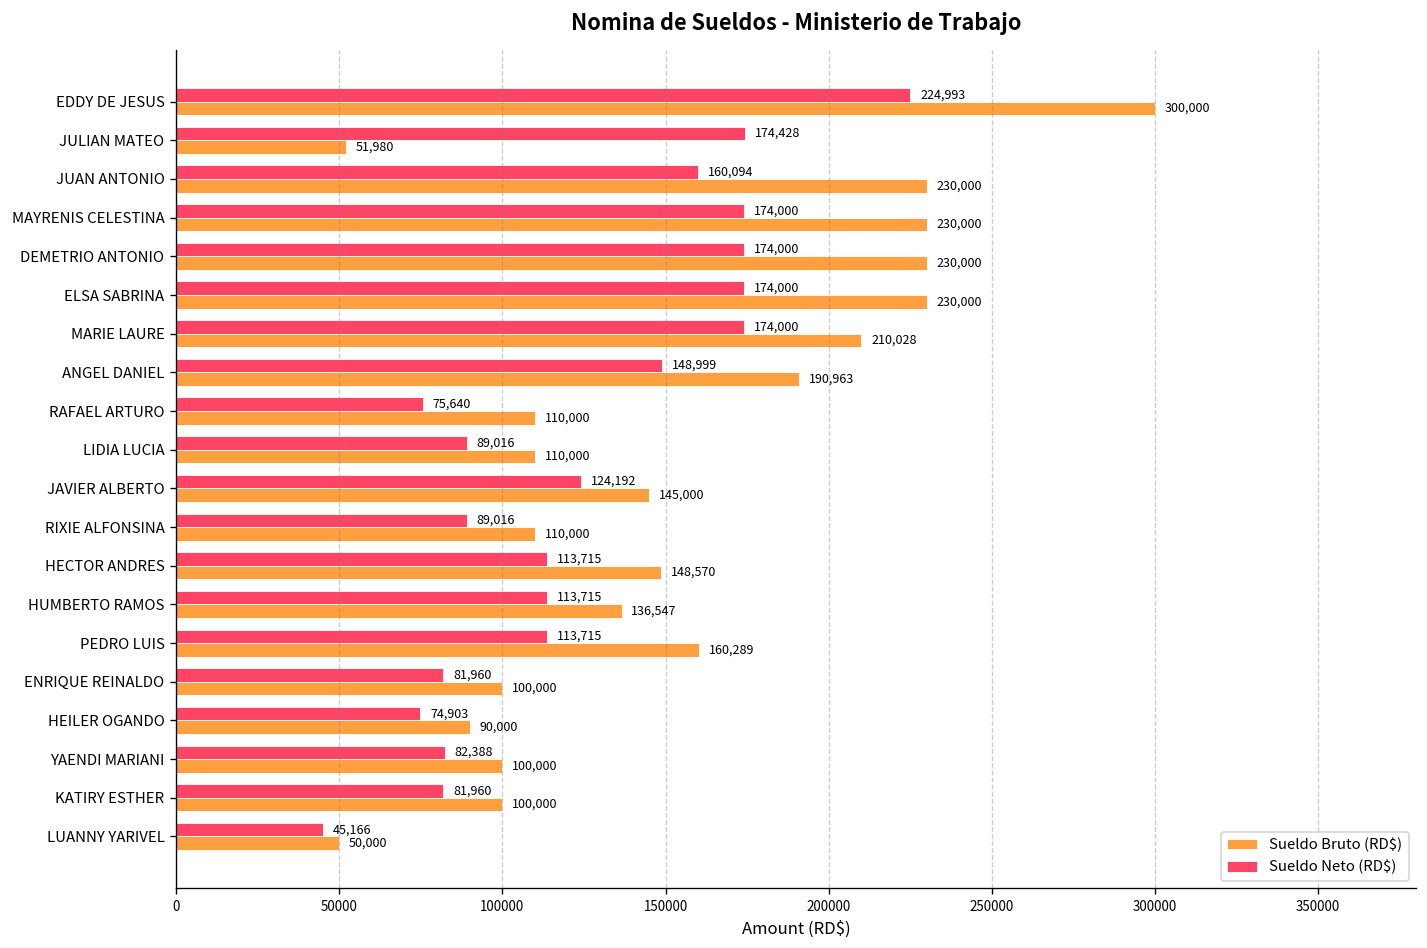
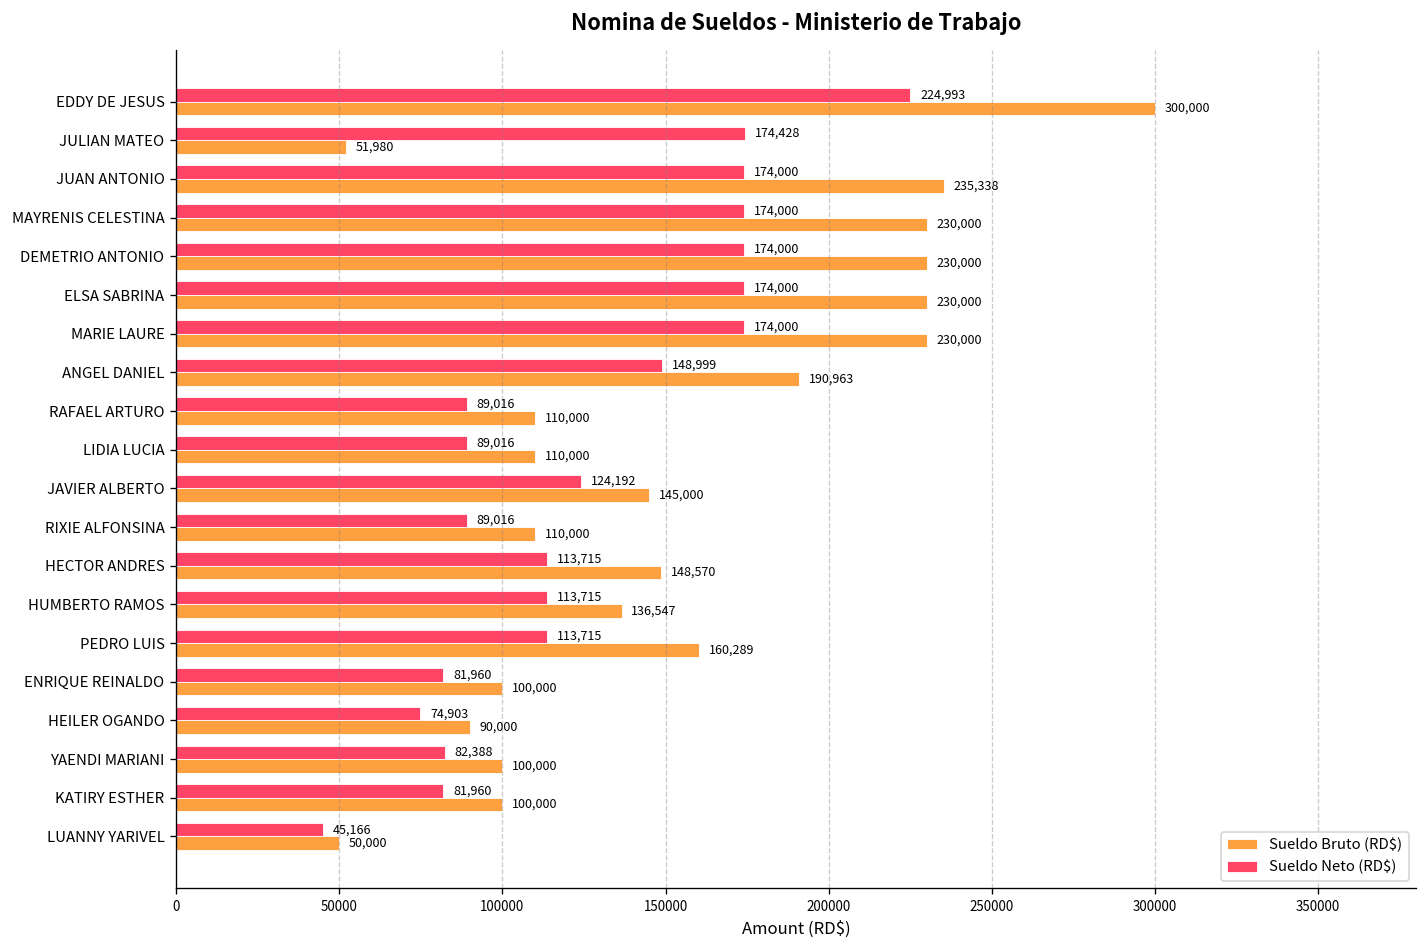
  {
    "Sueldo Bruto (RD$)": {
      "EDDY DE JESUS": "300,000",
      "JULIAN MATEO": "51,980",
-     "JUAN ANTONIO": "230,000",
+     "JUAN ANTONIO": "235,338",
      "MAYRENIS CELESTINA": "230,000",
      "DEMETRIO ANTONIO": "230,000",
      "ELSA SABRINA": "230,000",
-     "MARIE LAURE": "210,028",
+     "MARIE LAURE": "230,000",
      "ANGEL DANIEL": "190,963",
      "RAFAEL ARTURO": "110,000",
      "LIDIA LUCIA": "110,000",
      "JAVIER ALBERTO": "145,000",
      "RIXIE ALFONSINA": "110,000",
      "HECTOR ANDRES": "148,570",
      "HUMBERTO RAMOS": "136,547",
      "PEDRO LUIS": "160,289",
      "ENRIQUE REINALDO": "100,000",
      "HEILER OGANDO": "90,000",
      "YAENDI MARIANI": "100,000",
      "KATIRY ESTHER": "100,000",
      "LUANNY YARIVEL": "50,000"
    },
    "Sueldo Neto (RD$)": {
      "EDDY DE JESUS": "224,993",
      "JULIAN MATEO": "174,428",
-     "JUAN ANTONIO": "160,094",
+     "JUAN ANTONIO": "174,000",
      "MAYRENIS CELESTINA": "174,000",
      "DEMETRIO ANTONIO": "174,000",
      "ELSA SABRINA": "174,000",
      "MARIE LAURE": "174,000",
      "ANGEL DANIEL": "148,999",
-     "RAFAEL ARTURO": "75,640",
+     "RAFAEL ARTURO": "89,016",
      "LIDIA LUCIA": "89,016",
      "JAVIER ALBERTO": "124,192",
      "RIXIE ALFONSINA": "89,016",
      "HECTOR ANDRES": "113,715",
      "HUMBERTO RAMOS": "113,715",
      "PEDRO LUIS": "113,715",
      "ENRIQUE REINALDO": "81,960",
      "HEILER OGANDO": "74,903",
      "YAENDI MARIANI": "82,388",
      "KATIRY ESTHER": "81,960",
      "LUANNY YARIVEL": "45,166"
    }
  }
